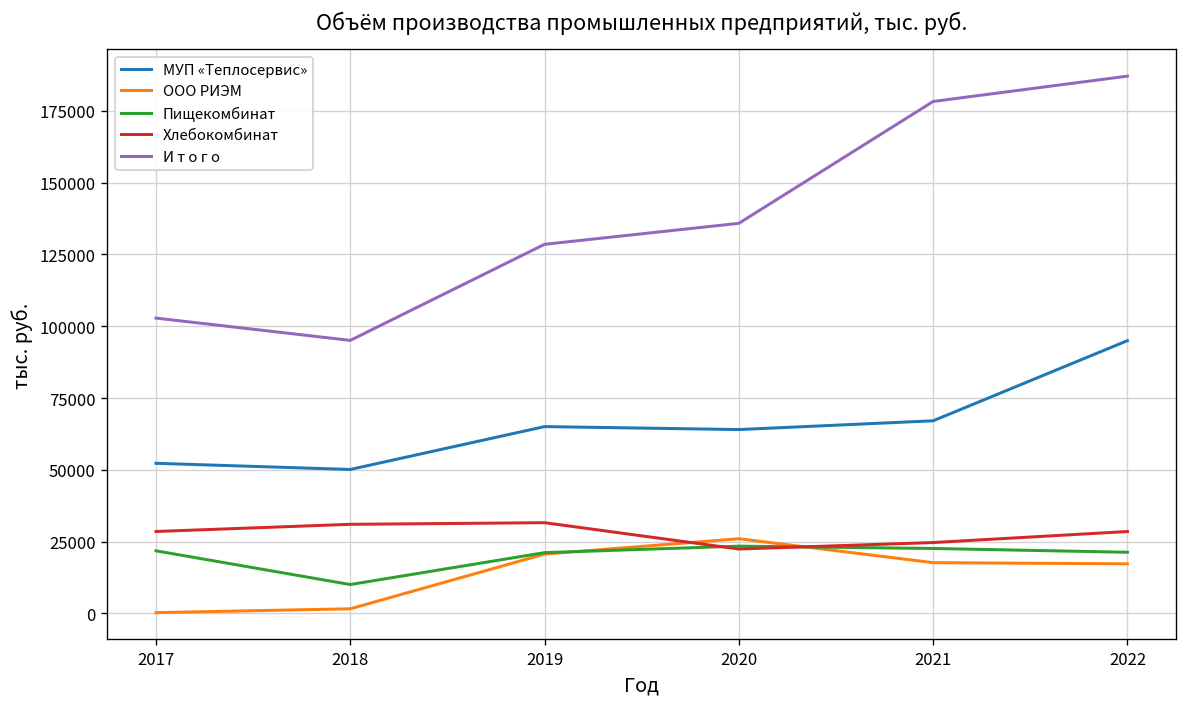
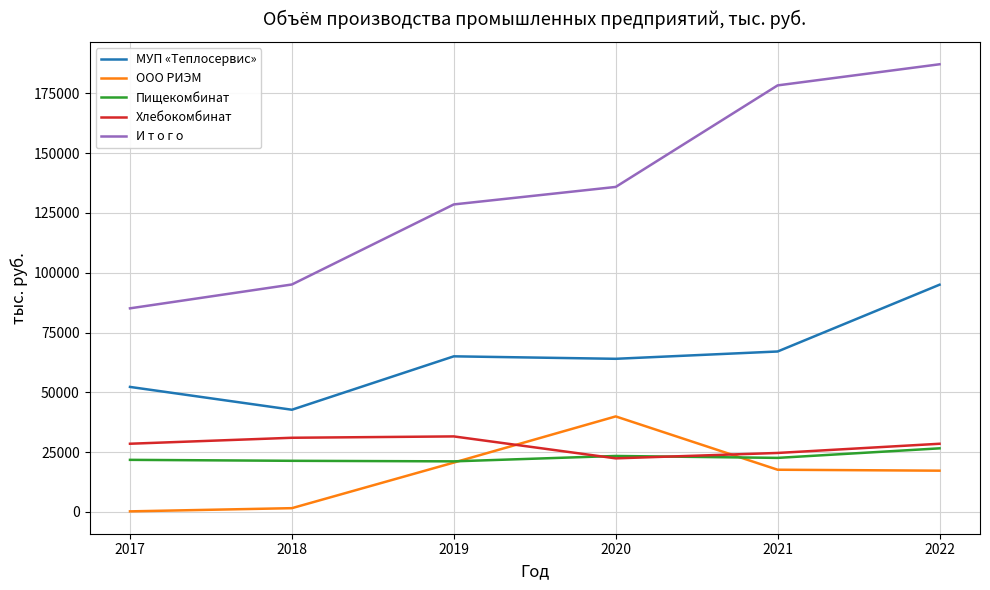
  {
    "МУП «Теплосервис»": {
      "2017": 52000,
-     "2018": 50000,
+     "2018": 43000,
      "2019": 65000,
      "2020": 64000,
      "2021": 67000,
      "2022": 95000
    },
    "ООО РИЭМ": {
      "2017": 0,
      "2018": 2000,
-     "2020": 26000,
+     "2020": 40000,
      "2021": 18000,
      "2022": 17000
    },
    "Пищекомбинат": {
      "2017": 22000,
-     "2018": 10000,
+     "2018": 21000,
      "2021": 23000,
-     "2022": 21000
+     "2022": 27000
    },
    "Хлебокомбинат": {
      "2017": 29000,
      "2018": 31000,
      "2019": 32000,
      "2021": 25000,
      "2022": 29000
    },
    "И т о г о": {
-     "2017": 103000,
+     "2017": 85000,
      "2018": 95000,
      "2019": 129000,
      "2020": 136000,
      "2021": 178000,
      "2022": 187000
    }
  }
